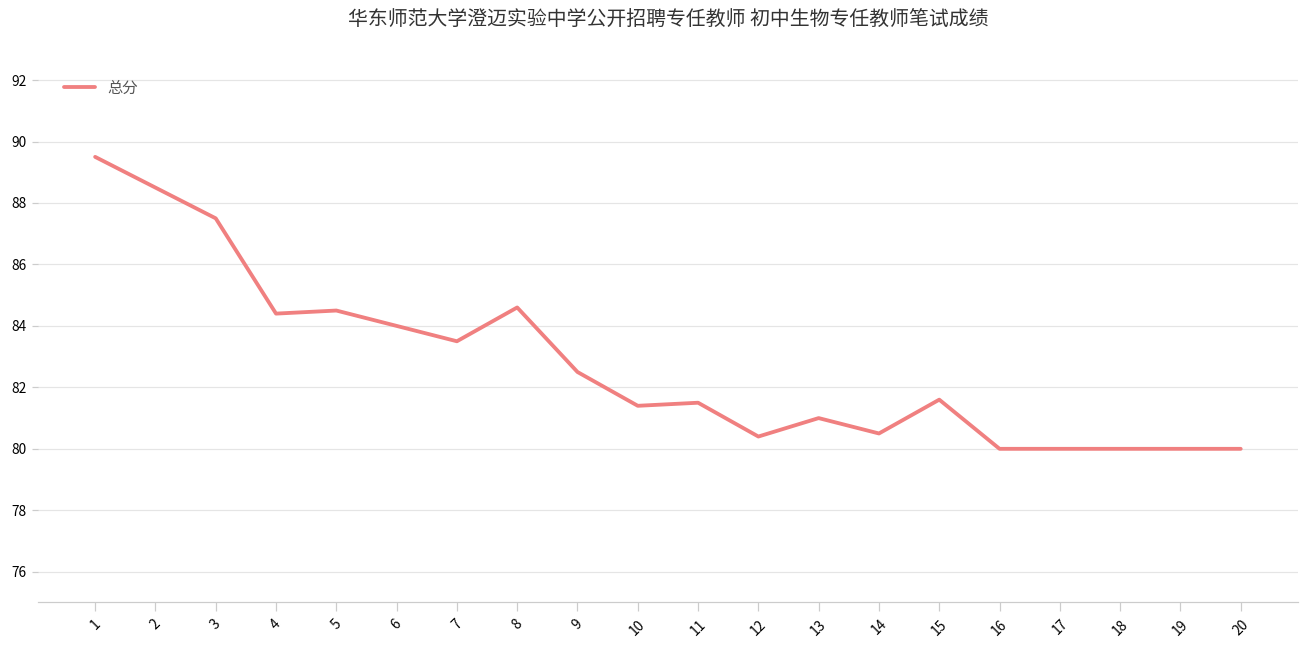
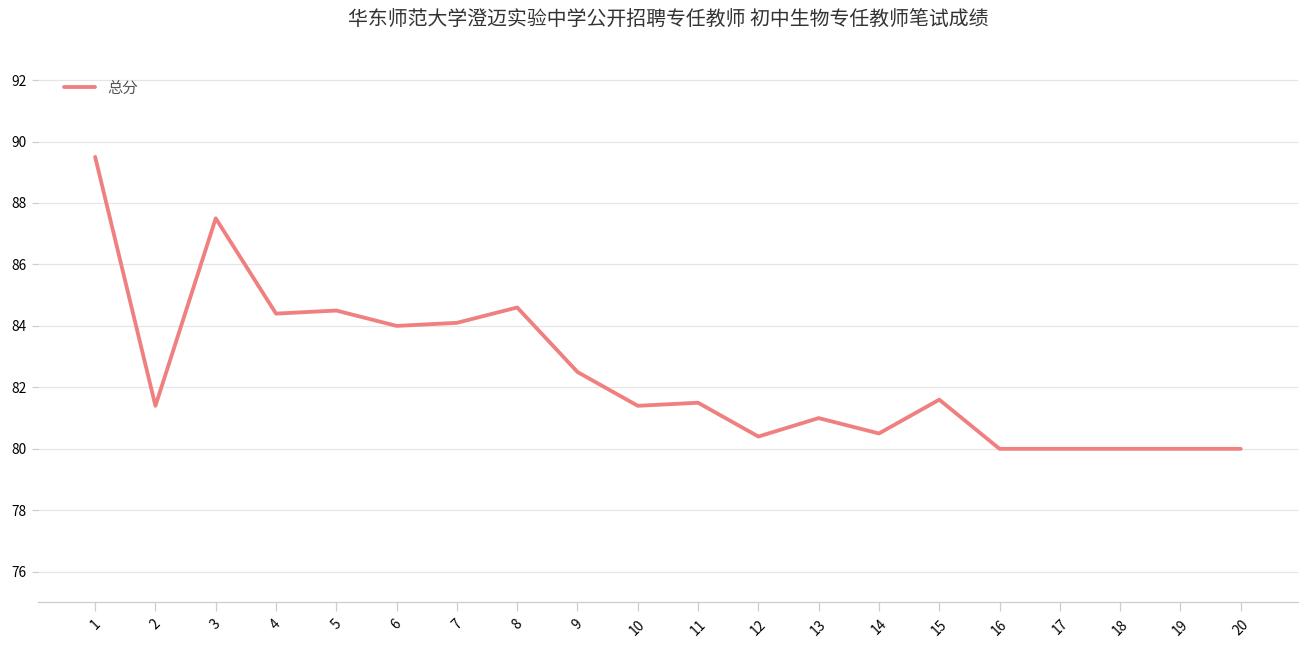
  {
    "1": 89.5,
-   "2": 88.5,
+   "2": 81.4,
    "3": 87.5,
    "4": 84.4,
    "5": 84.5,
    "6": 84.0,
-   "7": 83.5,
+   "7": 84.1,
    "8": 84.6,
    "9": 82.5,
    "10": 81.4,
    "11": 81.5,
    "12": 80.4,
    "13": 81.0,
    "14": 80.5,
    "15": 81.6,
    "16": 80.0,
    "17": 80.0,
    "18": 80.0,
    "19": 80.0,
    "20": 80.0
  }
